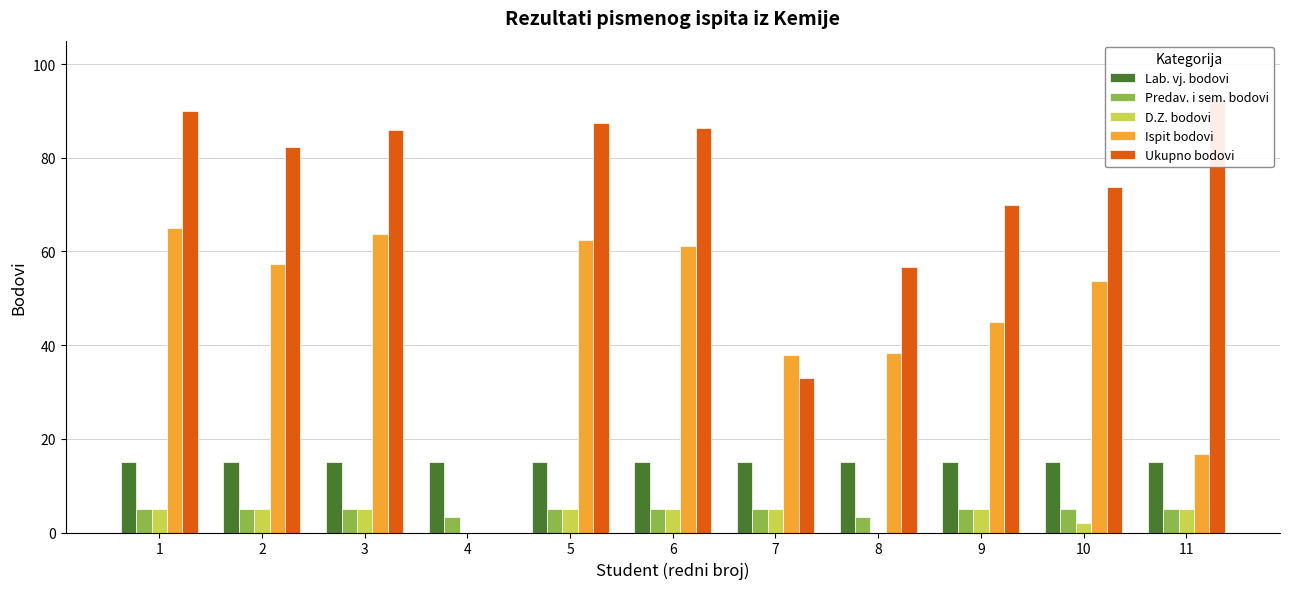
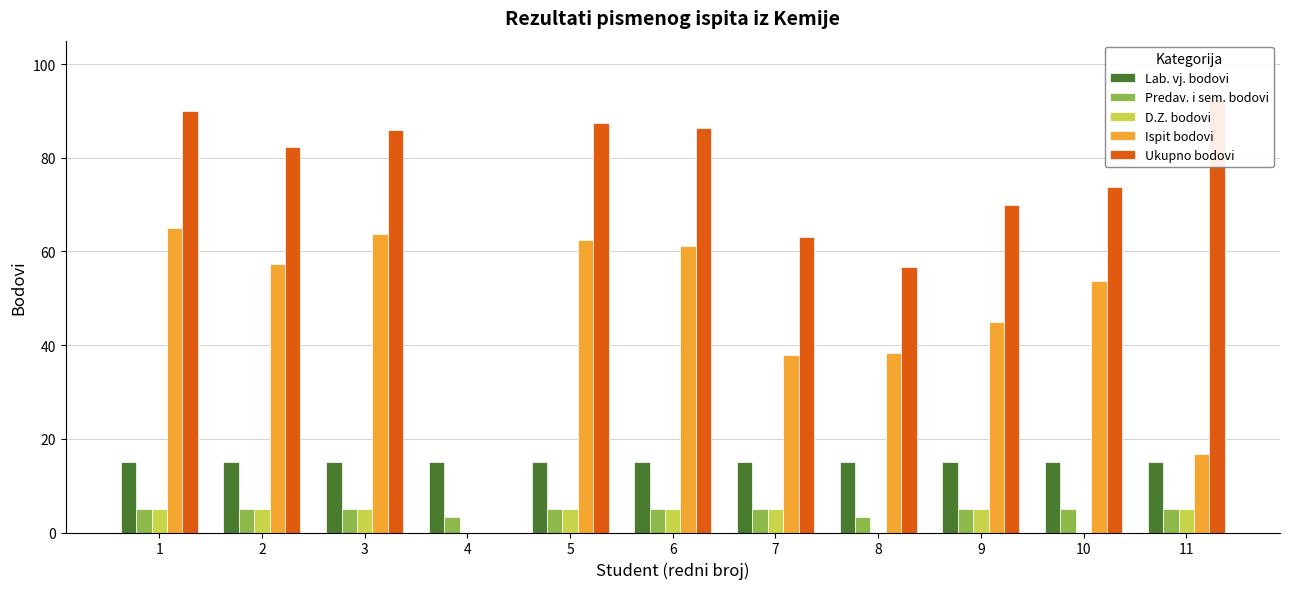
  {
    "Lab. vj. bodovi": {
      "1": 15,
      "2": 15,
      "3": 15,
      "4": 15,
      "5": 15,
      "6": 15,
      "7": 15,
      "8": 15,
      "9": 15,
      "10": 15,
      "11": 15
    },
    "Predav. i sem. bodovi": {
      "1": 5,
      "2": 5,
      "3": 5,
      "4": 3,
      "5": 5,
      "6": 5,
      "7": 5,
      "8": 3,
      "9": 5,
      "10": 5,
      "11": 5
    },
    "D.Z. bodovi": {
      "1": 5,
      "2": 5,
      "3": 5,
      "4": 0,
      "5": 5,
      "6": 5,
      "7": 5,
      "8": 0,
      "9": 5,
-     "10": 2,
+     "10": 0,
      "11": 5
    },
    "Ispit bodovi": {
      "1": 65,
      "2": 57,
      "3": 64,
      "4": 0,
      "5": 63,
      "6": 61,
      "7": 38,
      "8": 38,
      "9": 45,
      "10": 54,
      "11": 17
    },
    "Ukupno bodovi": {
      "1": 90,
      "2": 82,
      "3": 86,
      "4": 0,
      "5": 88,
      "6": 86,
-     "7": 33,
+     "7": 63,
      "8": 57,
      "9": 70,
      "10": 74
    }
  }
